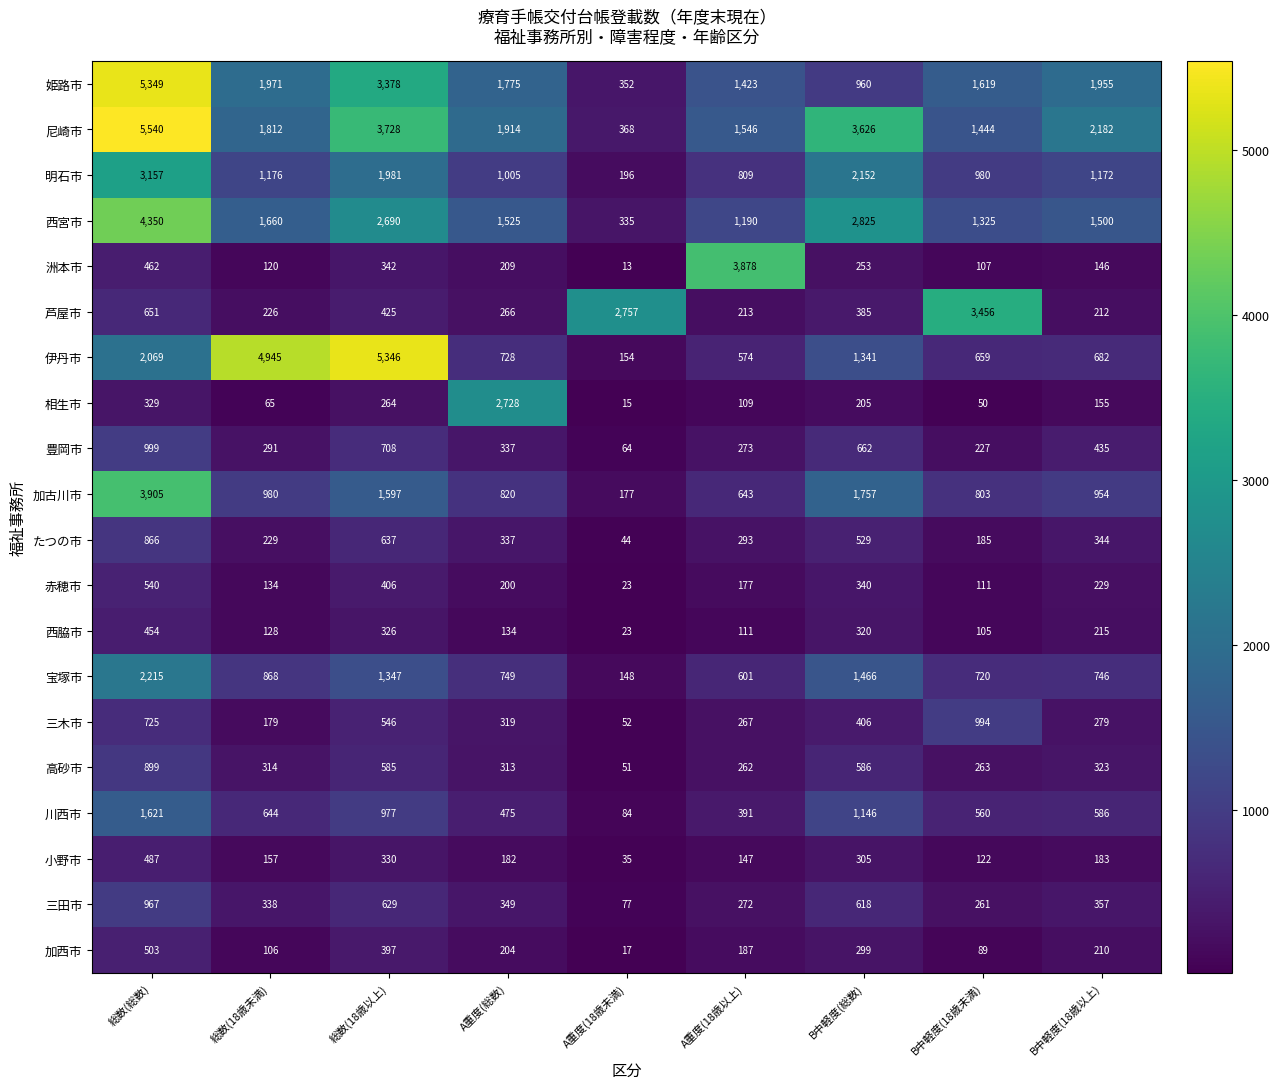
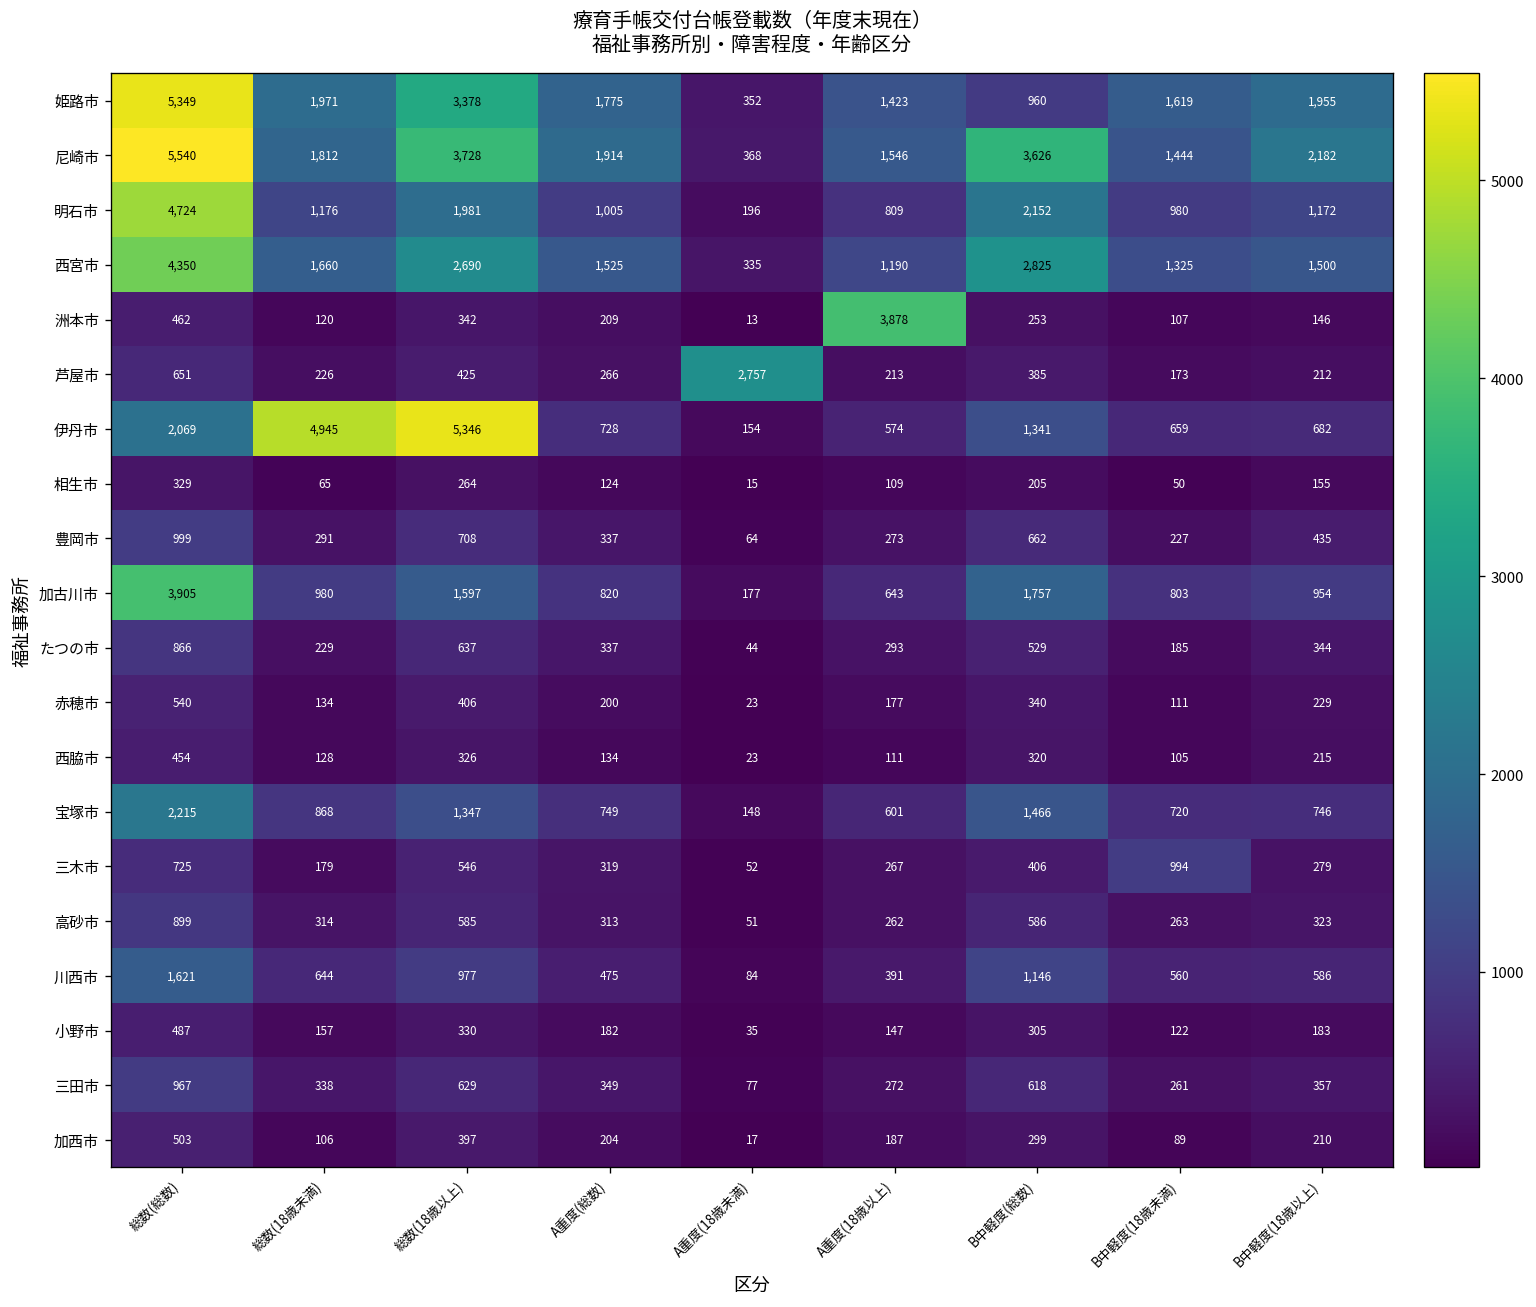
  {
    "姫路市": {
      "総数(総数)": "5,349",
      "総数(18歳未満)": "1,971",
      "総数(18歳以上)": "3,378",
      "A重度(総数)": "1,775",
      "A重度(18歳未満)": "352",
      "A重度(18歳以上)": "1,423",
      "B中軽度(総数)": "960",
      "B中軽度(18歳未満)": "1,619",
      "B中軽度(18歳以上)": "1,955"
    },
    "尼崎市": {
      "総数(総数)": "5,540",
      "総数(18歳未満)": "1,812",
      "総数(18歳以上)": "3,728",
      "A重度(総数)": "1,914",
      "A重度(18歳未満)": "368",
      "A重度(18歳以上)": "1,546",
      "B中軽度(総数)": "3,626",
      "B中軽度(18歳未満)": "1,444",
      "B中軽度(18歳以上)": "2,182"
    },
    "明石市": {
-     "総数(総数)": "3,157",
+     "総数(総数)": "4,724",
      "総数(18歳未満)": "1,176",
      "総数(18歳以上)": "1,981",
      "A重度(総数)": "1,005",
      "A重度(18歳未満)": "196",
      "A重度(18歳以上)": "809",
      "B中軽度(総数)": "2,152",
      "B中軽度(18歳未満)": "980",
      "B中軽度(18歳以上)": "1,172"
    },
    "西宮市": {
      "総数(総数)": "4,350",
      "総数(18歳未満)": "1,660",
      "総数(18歳以上)": "2,690",
      "A重度(総数)": "1,525",
      "A重度(18歳未満)": "335",
      "A重度(18歳以上)": "1,190",
      "B中軽度(総数)": "2,825",
      "B中軽度(18歳未満)": "1,325",
      "B中軽度(18歳以上)": "1,500"
    },
    "洲本市": {
      "総数(総数)": "462",
      "総数(18歳未満)": "120",
      "総数(18歳以上)": "342",
      "A重度(総数)": "209",
      "A重度(18歳未満)": "13",
      "A重度(18歳以上)": "3,878",
      "B中軽度(総数)": "253",
      "B中軽度(18歳未満)": "107",
      "B中軽度(18歳以上)": "146"
    },
    "芦屋市": {
      "総数(総数)": "651",
      "総数(18歳未満)": "226",
      "総数(18歳以上)": "425",
      "A重度(総数)": "266",
      "A重度(18歳未満)": "2,757",
      "A重度(18歳以上)": "213",
      "B中軽度(総数)": "385",
-     "B中軽度(18歳未満)": "3,456",
+     "B中軽度(18歳未満)": "173",
      "B中軽度(18歳以上)": "212"
    },
    "伊丹市": {
      "総数(総数)": "2,069",
      "総数(18歳未満)": "4,945",
      "総数(18歳以上)": "5,346",
      "A重度(総数)": "728",
      "A重度(18歳未満)": "154",
      "A重度(18歳以上)": "574",
      "B中軽度(総数)": "1,341",
      "B中軽度(18歳未満)": "659",
      "B中軽度(18歳以上)": "682"
    },
    "相生市": {
      "総数(総数)": "329",
      "総数(18歳未満)": "65",
      "総数(18歳以上)": "264",
-     "A重度(総数)": "2,728",
+     "A重度(総数)": "124",
      "A重度(18歳未満)": "15",
      "A重度(18歳以上)": "109",
      "B中軽度(総数)": "205",
      "B中軽度(18歳未満)": "50",
      "B中軽度(18歳以上)": "155"
    },
    "豊岡市": {
      "総数(総数)": "999",
      "総数(18歳未満)": "291",
      "総数(18歳以上)": "708",
      "A重度(総数)": "337",
      "A重度(18歳未満)": "64",
      "A重度(18歳以上)": "273",
      "B中軽度(総数)": "662",
      "B中軽度(18歳未満)": "227",
      "B中軽度(18歳以上)": "435"
    },
    "加古川市": {
      "総数(総数)": "3,905",
      "総数(18歳未満)": "980",
      "総数(18歳以上)": "1,597",
      "A重度(総数)": "820",
      "A重度(18歳未満)": "177",
      "A重度(18歳以上)": "643",
      "B中軽度(総数)": "1,757",
      "B中軽度(18歳未満)": "803",
      "B中軽度(18歳以上)": "954"
    },
    "たつの市": {
      "総数(総数)": "866",
      "総数(18歳未満)": "229",
      "総数(18歳以上)": "637",
      "A重度(総数)": "337",
      "A重度(18歳未満)": "44",
      "A重度(18歳以上)": "293",
      "B中軽度(総数)": "529",
      "B中軽度(18歳未満)": "185",
      "B中軽度(18歳以上)": "344"
    },
    "赤穂市": {
      "総数(総数)": "540",
      "総数(18歳未満)": "134",
      "総数(18歳以上)": "406",
      "A重度(総数)": "200",
      "A重度(18歳未満)": "23",
      "A重度(18歳以上)": "177",
      "B中軽度(総数)": "340",
      "B中軽度(18歳未満)": "111",
      "B中軽度(18歳以上)": "229"
    },
    "西脇市": {
      "総数(総数)": "454",
      "総数(18歳未満)": "128",
      "総数(18歳以上)": "326",
      "A重度(総数)": "134",
      "A重度(18歳未満)": "23",
      "A重度(18歳以上)": "111",
      "B中軽度(総数)": "320",
      "B中軽度(18歳未満)": "105",
      "B中軽度(18歳以上)": "215"
    },
    "宝塚市": {
      "総数(総数)": "2,215",
      "総数(18歳未満)": "868",
      "総数(18歳以上)": "1,347",
      "A重度(総数)": "749",
      "A重度(18歳未満)": "148",
      "A重度(18歳以上)": "601",
      "B中軽度(総数)": "1,466",
      "B中軽度(18歳未満)": "720",
      "B中軽度(18歳以上)": "746"
    },
    "三木市": {
      "総数(総数)": "725",
      "総数(18歳未満)": "179",
      "総数(18歳以上)": "546",
      "A重度(総数)": "319",
      "A重度(18歳未満)": "52",
      "A重度(18歳以上)": "267",
      "B中軽度(総数)": "406",
      "B中軽度(18歳未満)": "994",
      "B中軽度(18歳以上)": "279"
    },
    "高砂市": {
      "総数(総数)": "899",
      "総数(18歳未満)": "314",
      "総数(18歳以上)": "585",
      "A重度(総数)": "313",
      "A重度(18歳未満)": "51",
      "A重度(18歳以上)": "262",
      "B中軽度(総数)": "586",
      "B中軽度(18歳未満)": "263",
      "B中軽度(18歳以上)": "323"
    },
    "川西市": {
      "総数(総数)": "1,621",
      "総数(18歳未満)": "644",
      "総数(18歳以上)": "977",
      "A重度(総数)": "475",
      "A重度(18歳未満)": "84",
      "A重度(18歳以上)": "391",
      "B中軽度(総数)": "1,146",
      "B中軽度(18歳未満)": "560",
      "B中軽度(18歳以上)": "586"
    },
    "小野市": {
      "総数(総数)": "487",
      "総数(18歳未満)": "157",
      "総数(18歳以上)": "330",
      "A重度(総数)": "182",
      "A重度(18歳未満)": "35",
      "A重度(18歳以上)": "147",
      "B中軽度(総数)": "305",
      "B中軽度(18歳未満)": "122",
      "B中軽度(18歳以上)": "183"
    },
    "三田市": {
      "総数(総数)": "967",
      "総数(18歳未満)": "338",
      "総数(18歳以上)": "629",
      "A重度(総数)": "349",
      "A重度(18歳未満)": "77",
      "A重度(18歳以上)": "272",
      "B中軽度(総数)": "618",
      "B中軽度(18歳未満)": "261",
      "B中軽度(18歳以上)": "357"
    },
    "加西市": {
      "総数(総数)": "503",
      "総数(18歳未満)": "106",
      "総数(18歳以上)": "397",
      "A重度(総数)": "204",
      "A重度(18歳未満)": "17",
      "A重度(18歳以上)": "187",
      "B中軽度(総数)": "299",
      "B中軽度(18歳未満)": "89",
      "B中軽度(18歳以上)": "210"
    }
  }
